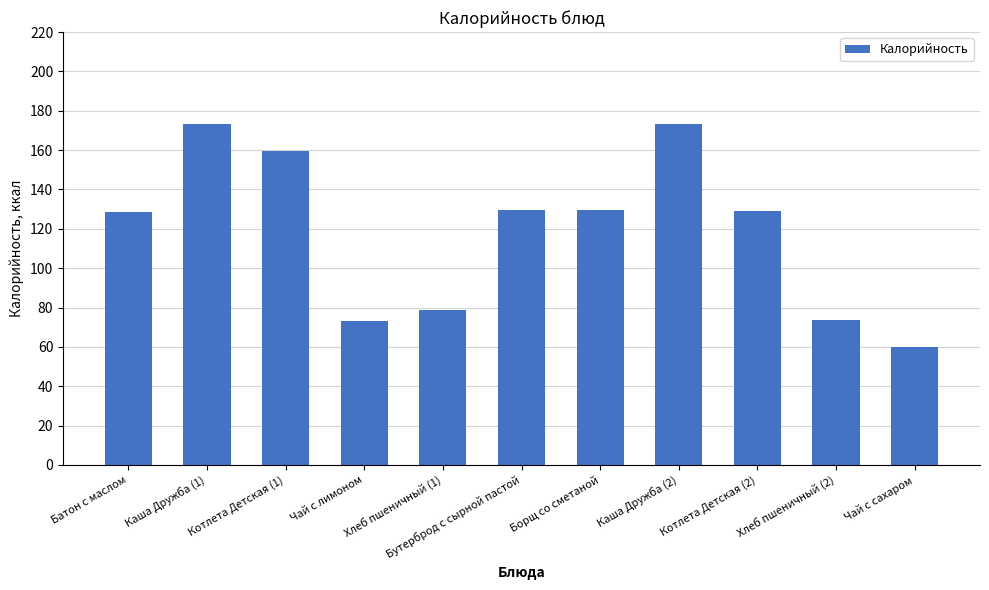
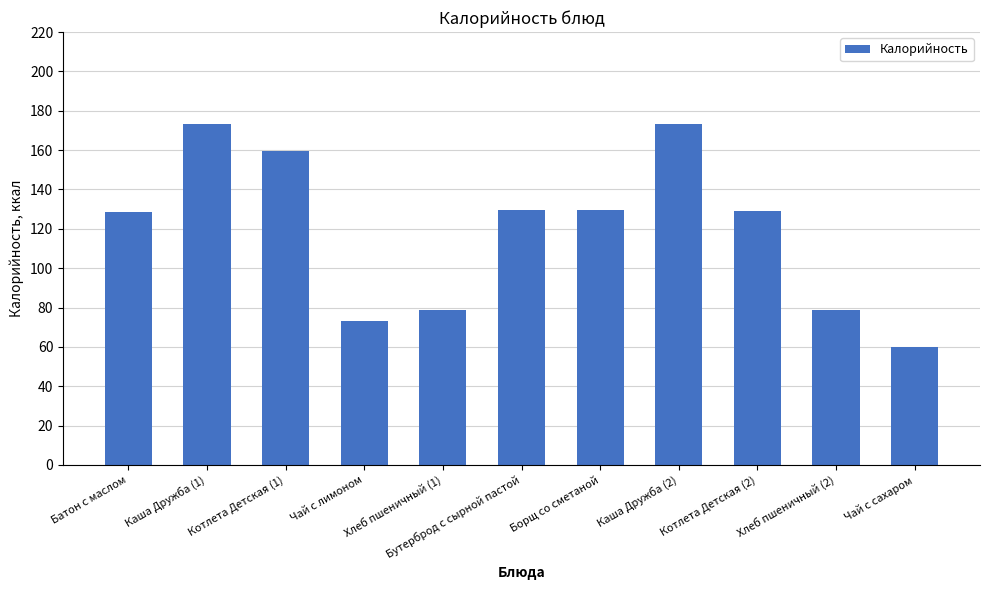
  {
    "Батон с маслом": 129,
    "Каша Дружба (1)": 173,
    "Котлета Детская (1)": 160,
    "Чай с лимоном": 73,
    "Хлеб пшеничный (1)": 79,
    "Бутерброд с сырной пастой": 129,
    "Борщ со сметаной": 130,
    "Каша Дружба (2)": 173,
    "Котлета Детская (2)": 129,
-   "Хлеб пшеничный (2)": 74,
+   "Хлеб пшеничный (2)": 79,
    "Чай с сахаром": 60
  }
